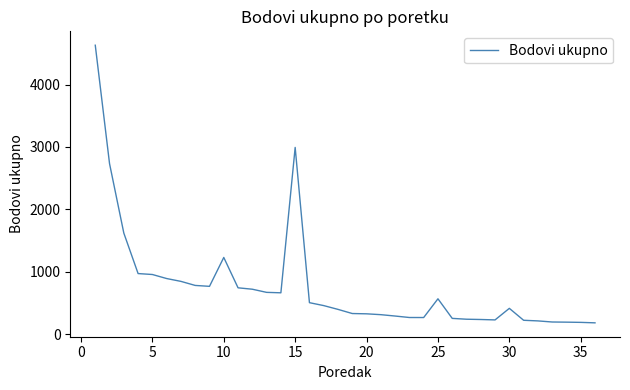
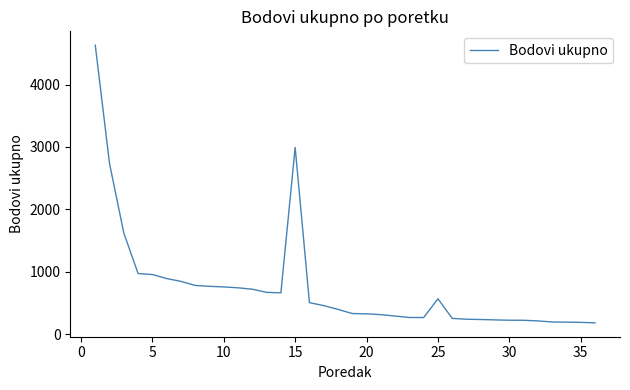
  {
    "5": 1000,
-   "10": 1200,
+   "10": 800,
    "15": 3000,
    "20": 300,
    "25": 600,
-   "30": 400,
+   "30": 200,
    "35": 200
  }
